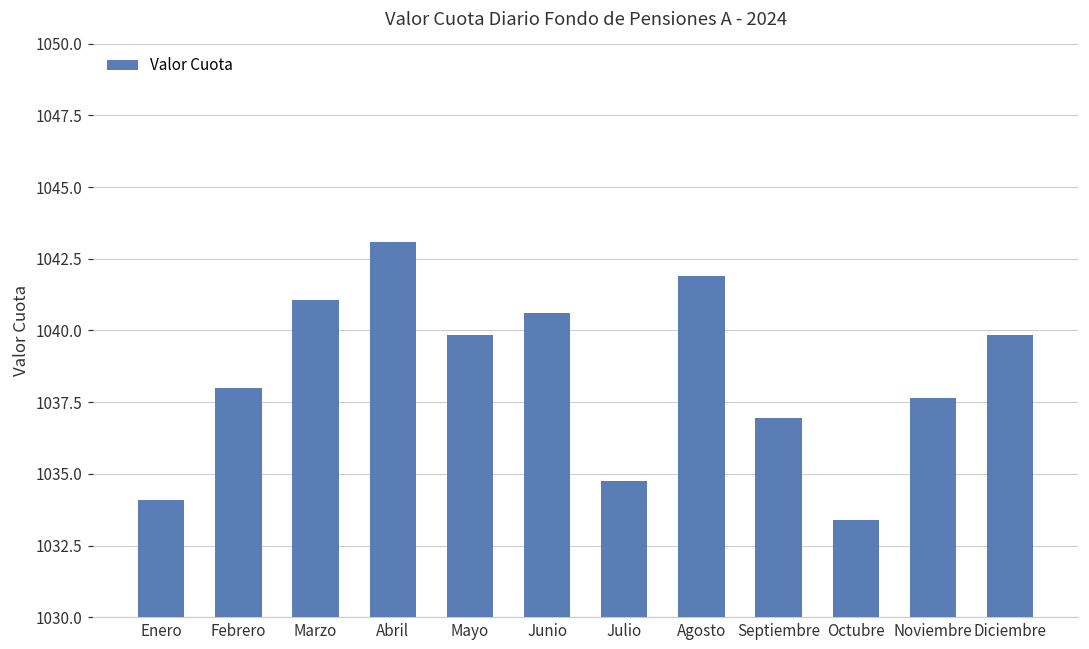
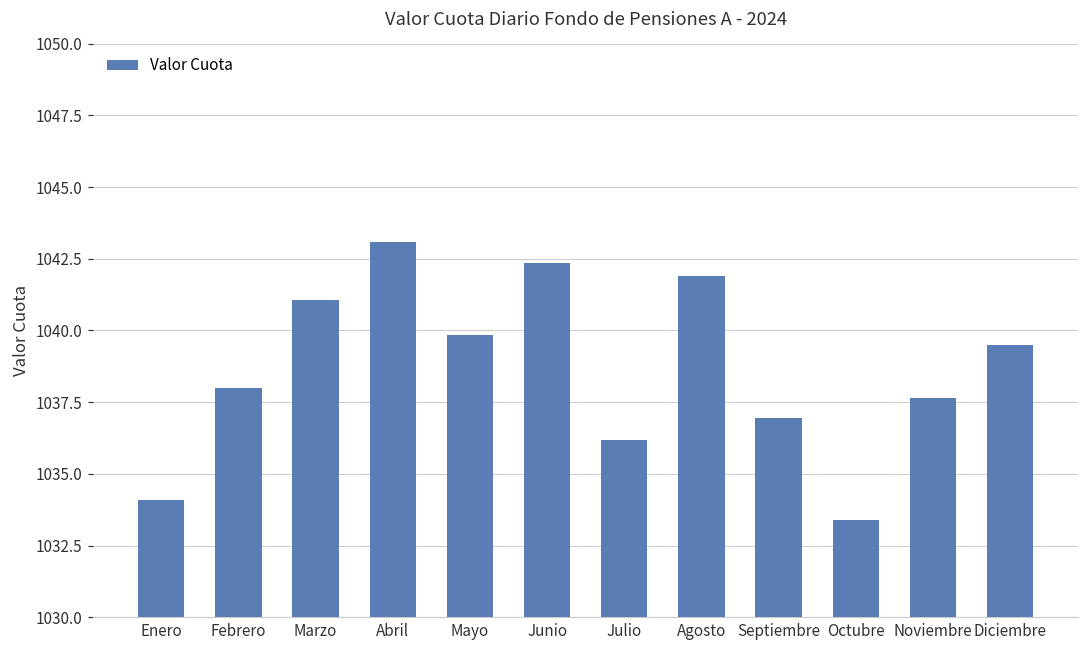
  {
    "Enero": 1034.1,
    "Febrero": 1038.0,
    "Marzo": 1041.1,
    "Abril": 1043.1,
    "Mayo": 1039.8,
-   "Junio": 1040.6,
-   "Julio": 1034.8,
+   "Junio": 1042.4,
+   "Julio": 1036.2,
    "Agosto": 1041.9,
    "Septiembre": 1036.9,
    "Octubre": 1033.4,
    "Noviembre": 1037.7,
-   "Diciembre": 1039.8
+   "Diciembre": 1039.5
  }
